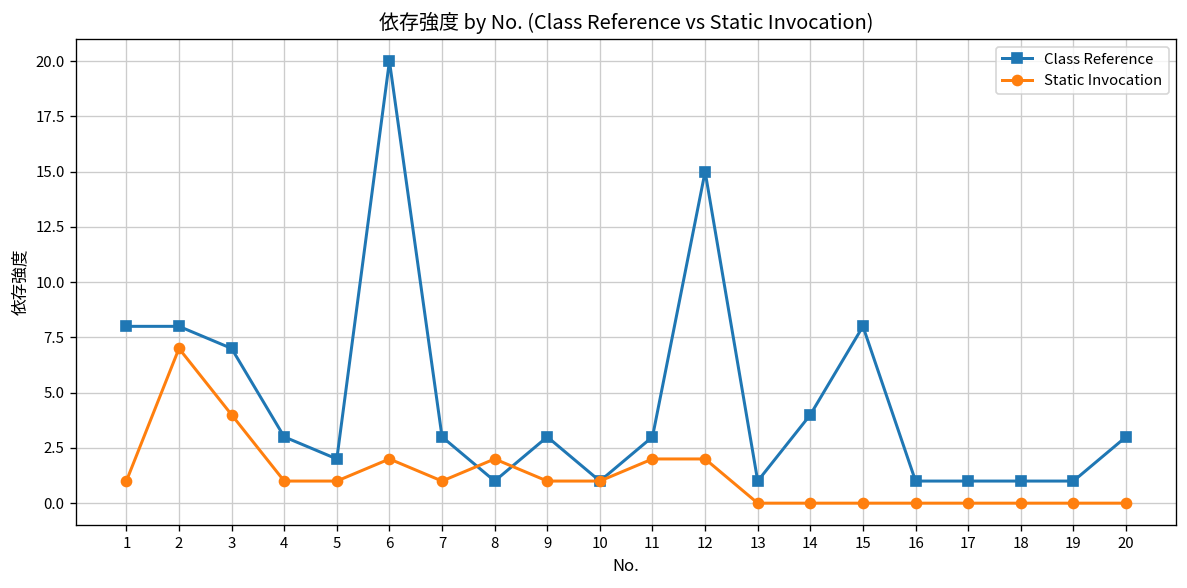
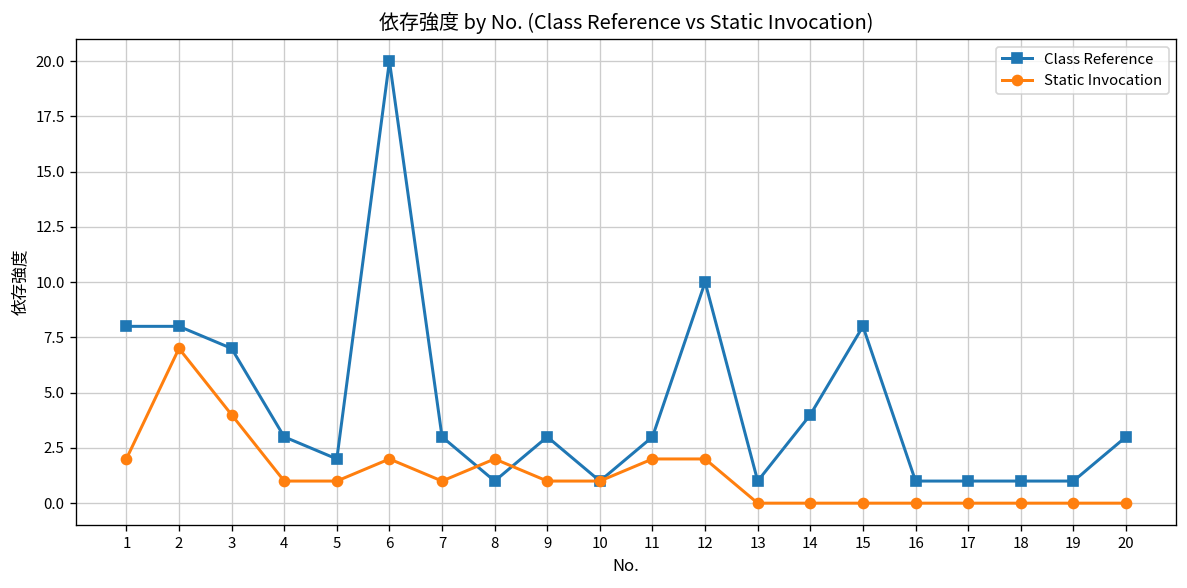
  {
    "Class Reference": {
      "1": 8,
      "2": 8,
      "3": 7,
      "4": 3,
      "5": 2,
      "6": 20,
      "7": 3,
      "8": 1,
      "9": 3,
      "11": 3,
-     "12": 15,
+     "12": 10,
      "13": 1,
      "14": 4,
      "15": 8,
      "16": 1,
      "17": 1,
      "18": 1,
      "19": 1,
      "20": 3
    },
    "Static Invocation": {
-     "1": 1,
+     "1": 2,
      "2": 7,
      "3": 4,
      "4": 1,
      "5": 1,
      "6": 2,
      "7": 1,
      "8": 2,
      "9": 1,
      "11": 2,
      "12": 2,
      "13": 0,
      "14": 0,
      "15": 0,
      "16": 0,
      "17": 0,
      "18": 0,
      "19": 0,
      "20": 0
    }
  }
